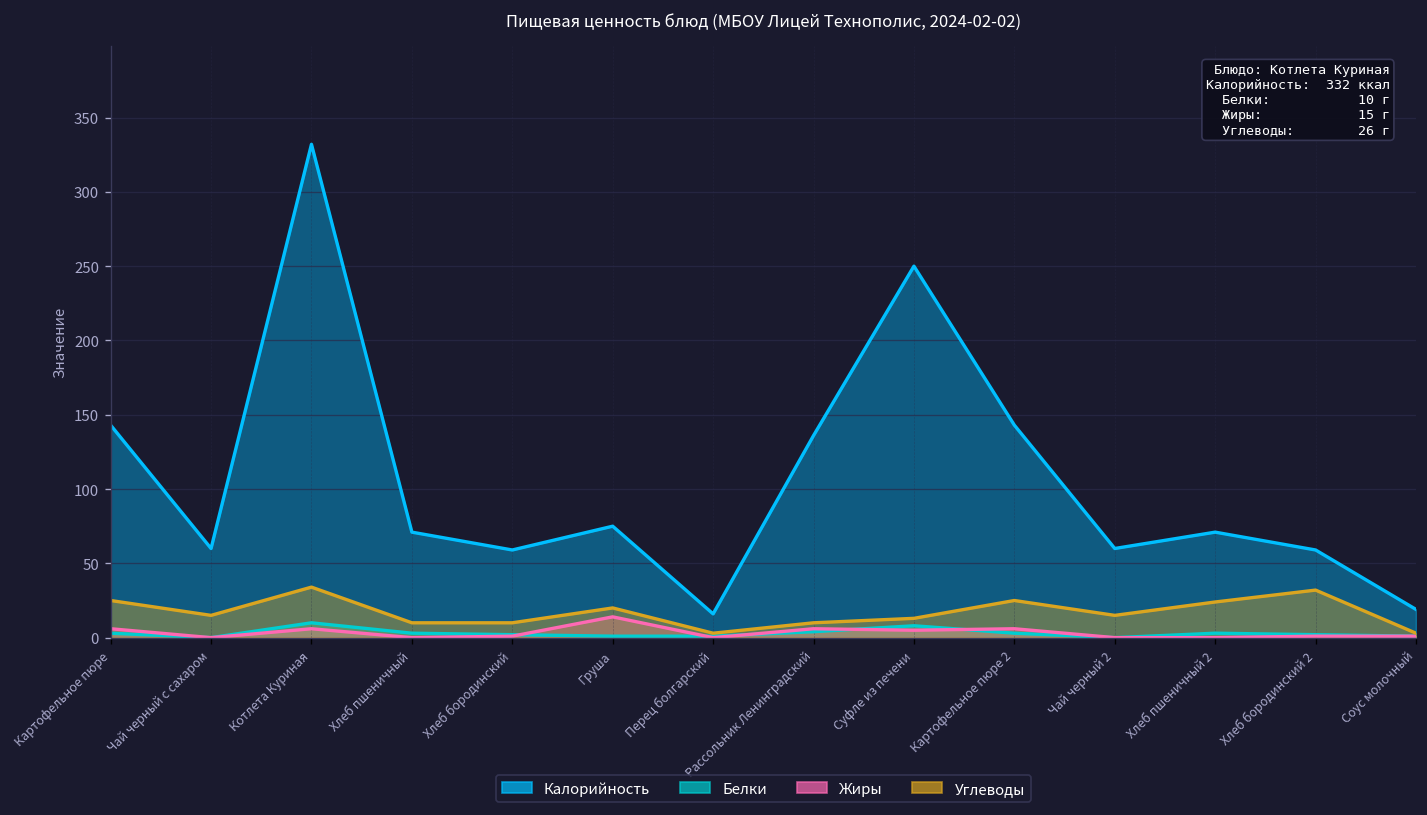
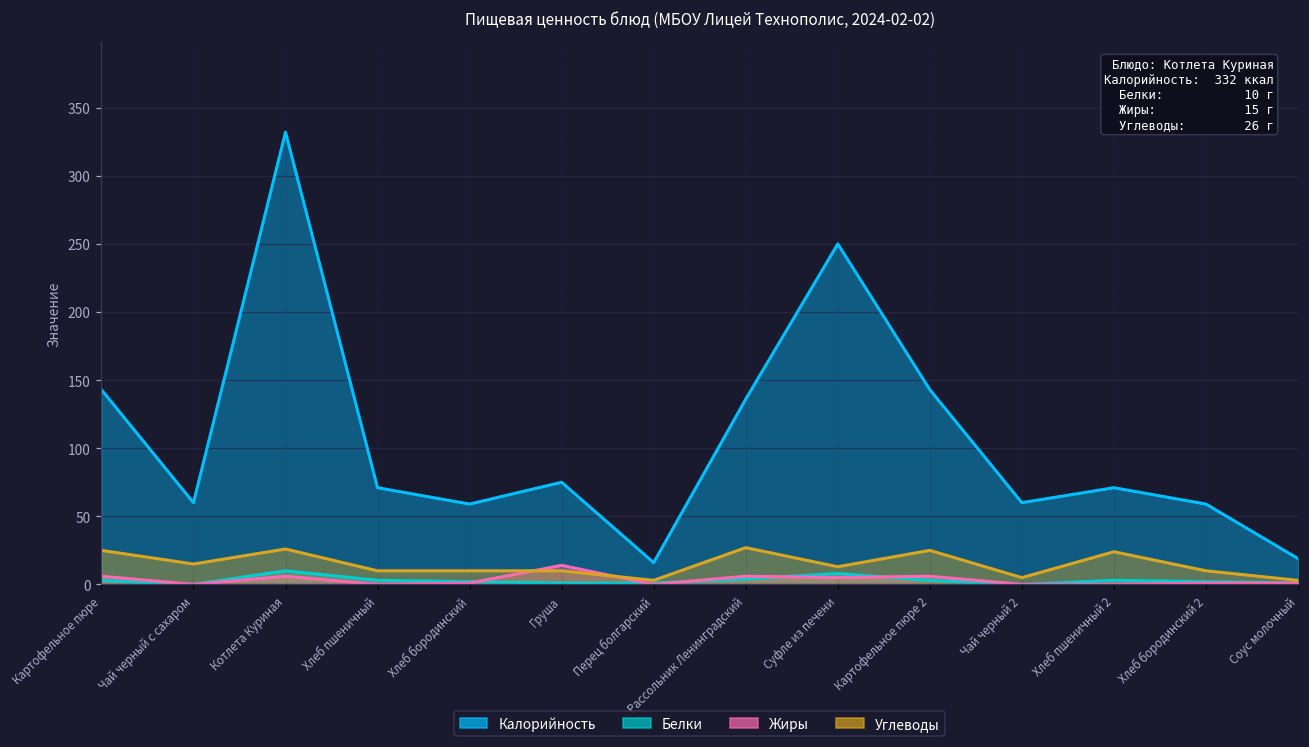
  {
    "Жиры": {
      "Картофельное пюре": 6,
      "Котлета Куриная": 6,
      "Хлеб пшеничный": 0,
      "Груша": 14,
      "Суфле из печени": 5,
      "Картофельное пюре 2": 6,
      "Хлеб пшеничный 2": 0
    },
    "Углеводы": {
      "Картофельное пюре": 25,
      "Чай черный с сахаром": 15,
-     "Котлета Куриная": 34,
+     "Котлета Куриная": 26,
      "Хлеб пшеничный": 10,
      "Хлеб бородинский": 10,
-     "Груша": 20,
-     "Рассольник Ленинградский": 10,
+     "Груша": 10,
+     "Рассольник Ленинградский": 27,
      "Суфле из печени": 13,
      "Картофельное пюре 2": 25,
-     "Чай черный 2": 15,
+     "Чай черный 2": 5,
      "Хлеб пшеничный 2": 24,
-     "Хлеб бородинский 2": 32
+     "Хлеб бородинский 2": 10
    }
  }
